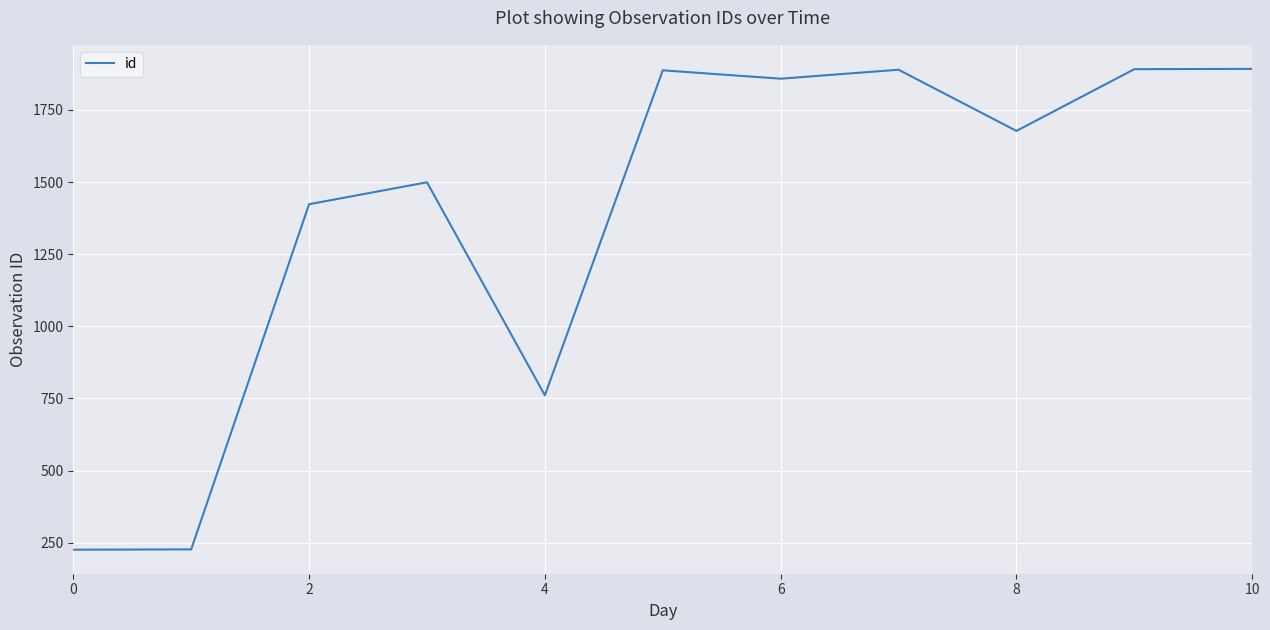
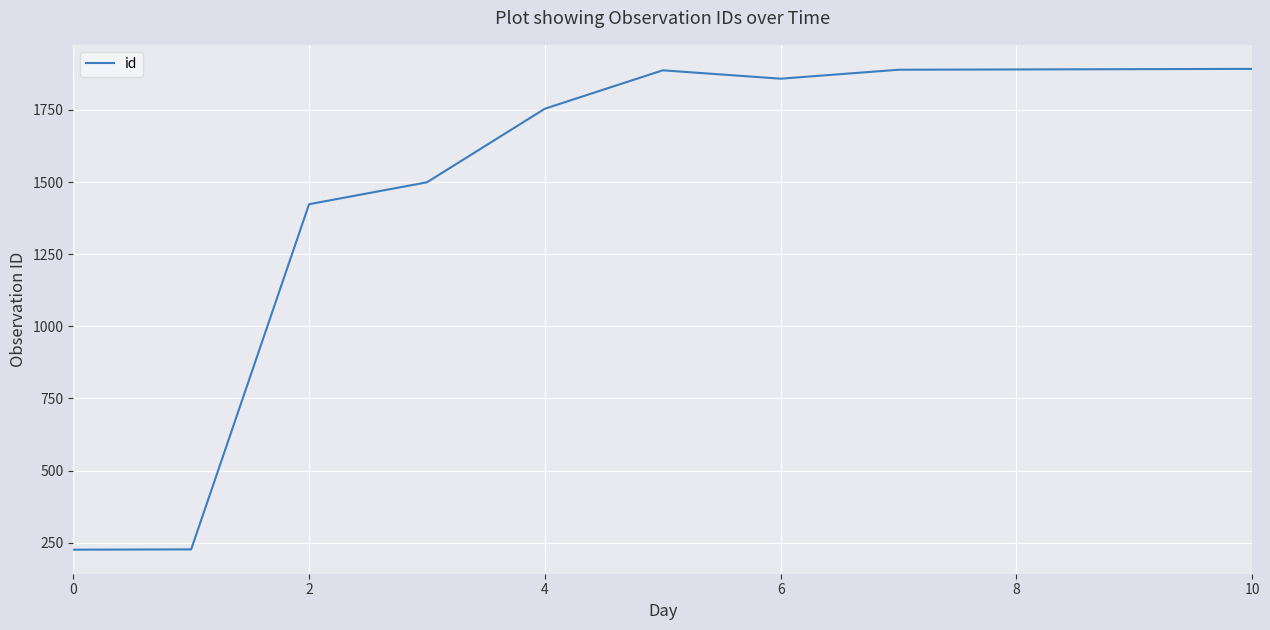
  {
    "0": 230,
    "2": 1420,
-   "4": 760,
+   "4": 1750,
    "6": 1860,
-   "8": 1680,
+   "8": 1890,
    "10": 1890
  }
